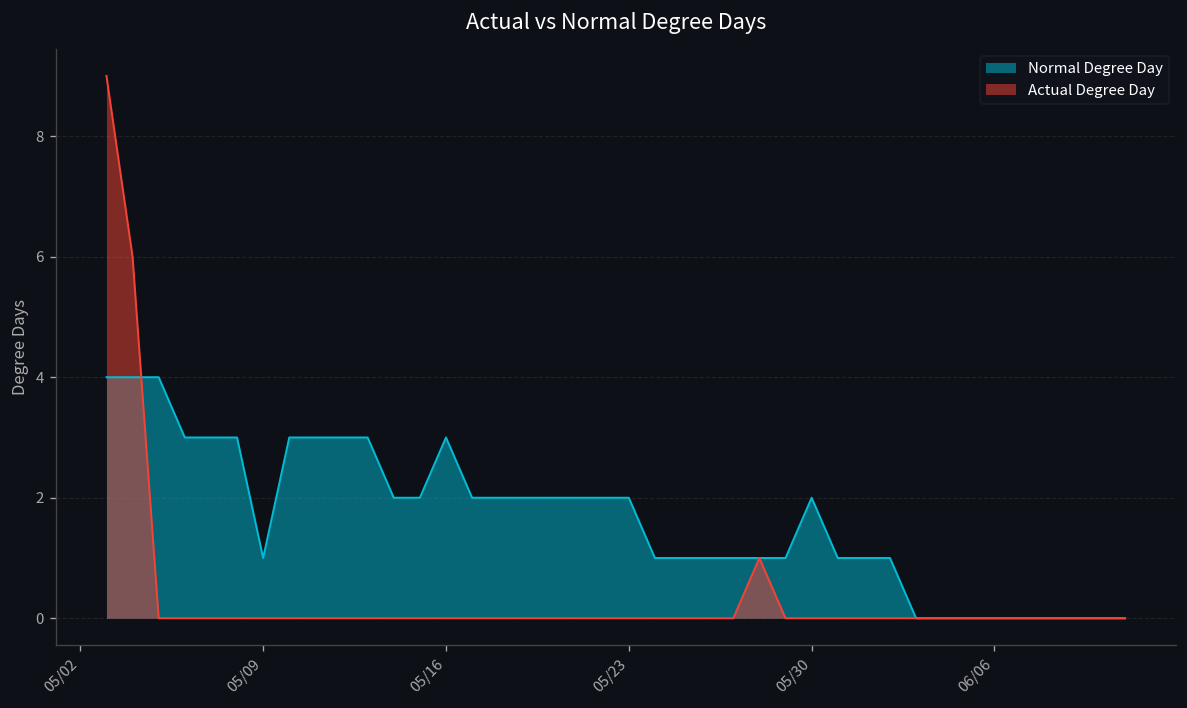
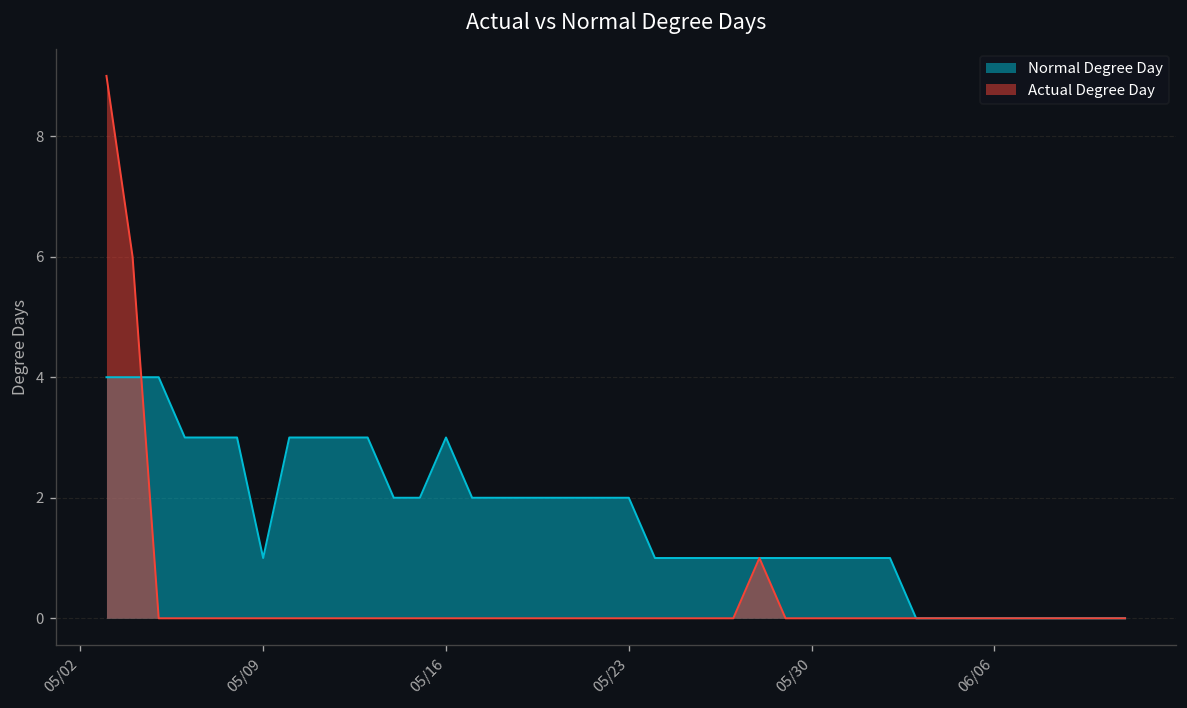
  {
    "Normal Degree Day": {
      "05/09": 1,
      "05/16": 3,
      "05/23": 2,
-     "05/30": 2
+     "05/30": 1
    },
    "Actual Degree Day": {
      "05/09": 0,
      "05/16": 0,
      "05/23": 0,
      "05/30": 0
    }
  }
